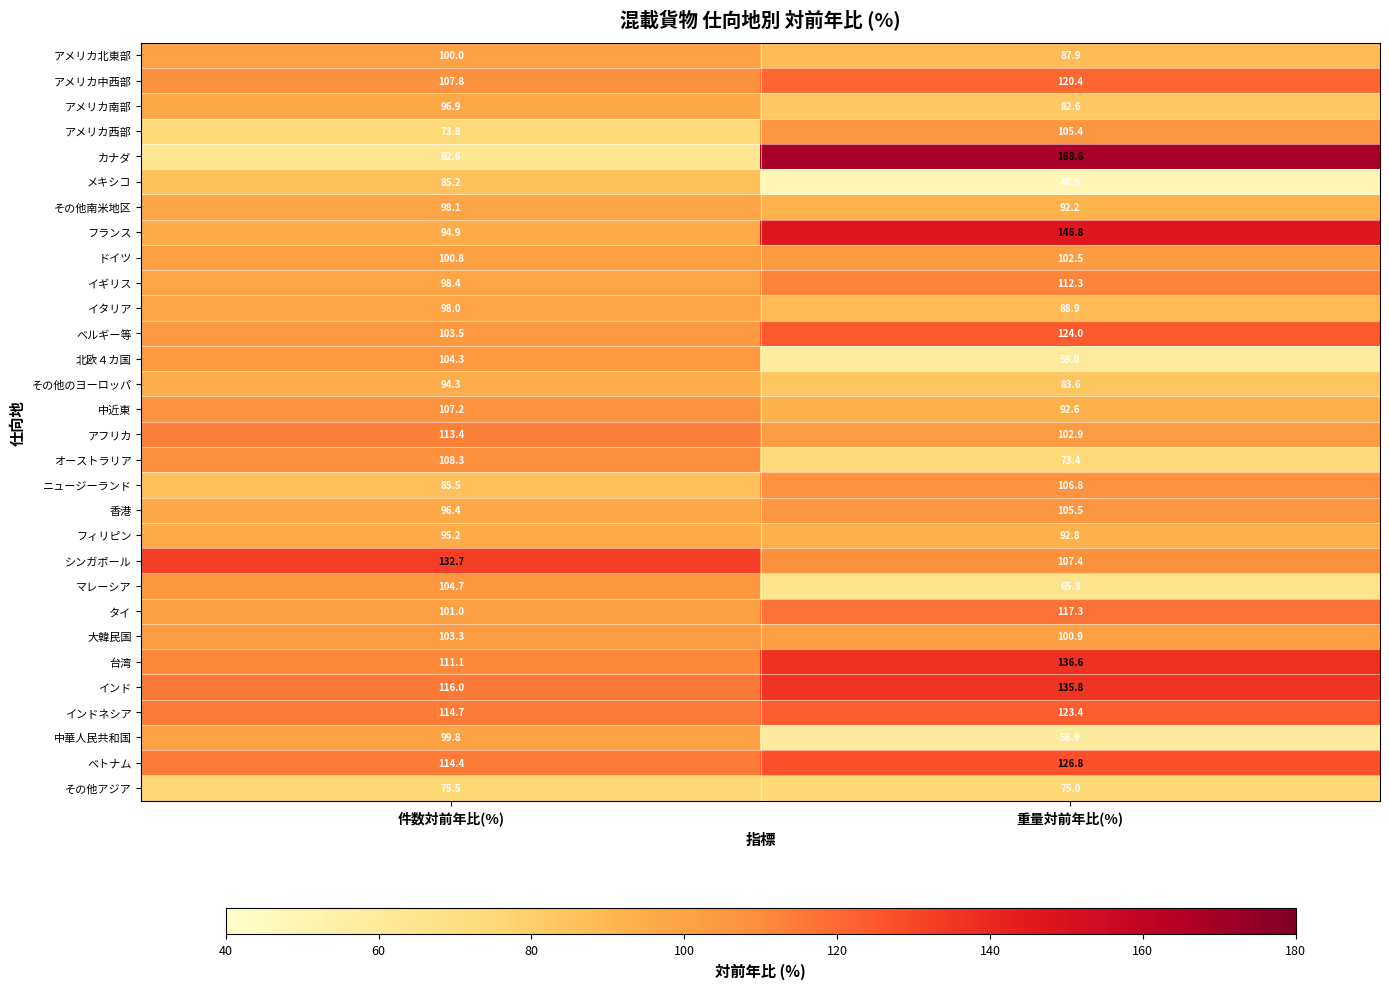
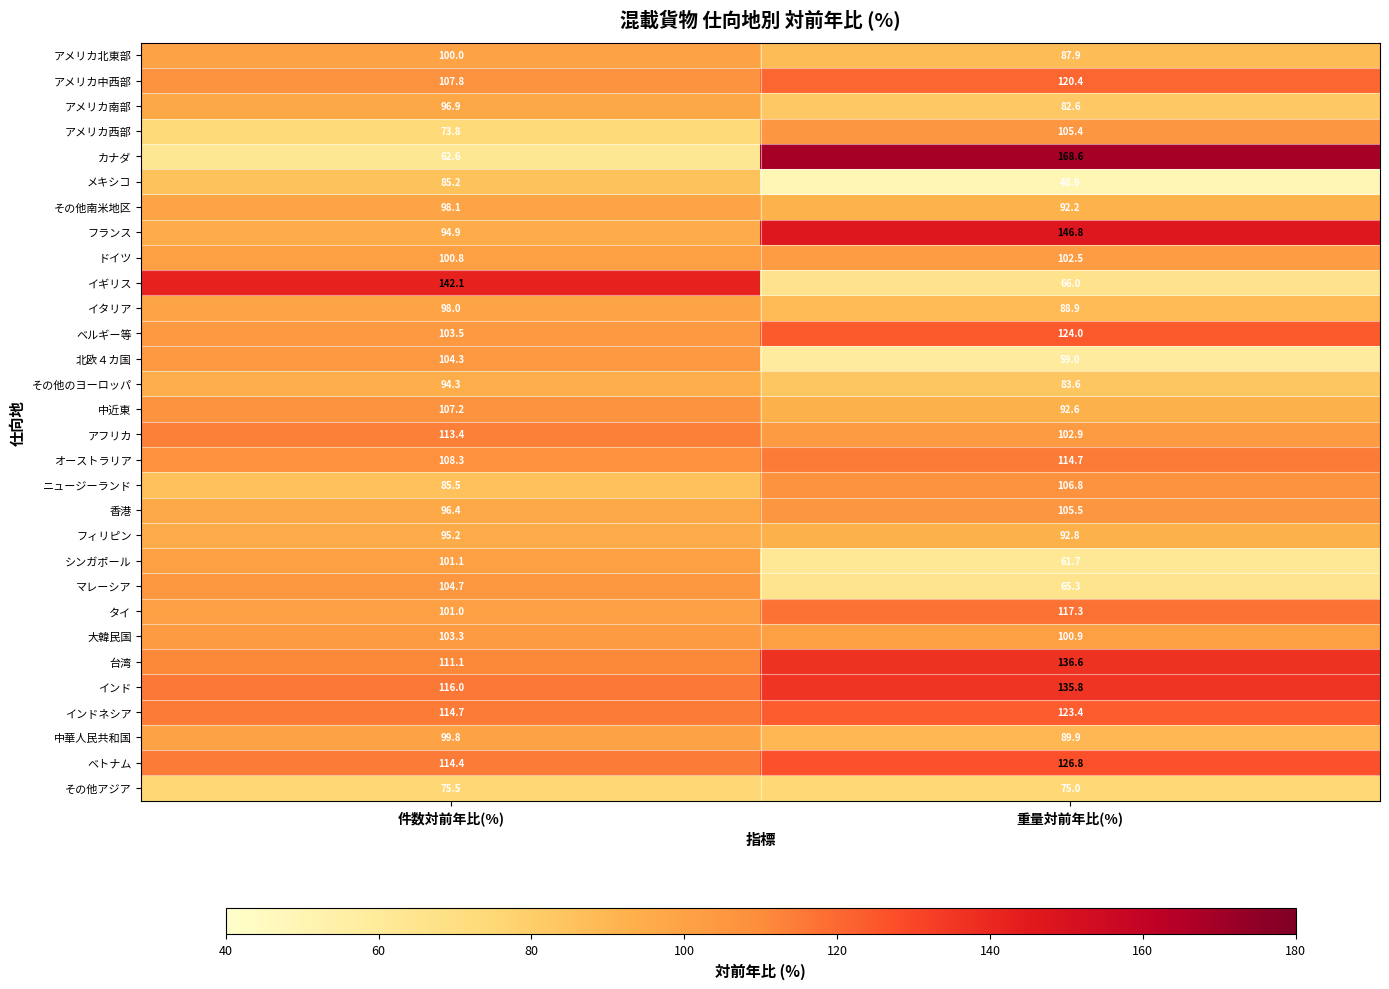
  {
    "アメリカ北東部": {
      "件数対前年比(%)": 100.0,
      "重量対前年比(%)": 87.9
    },
    "アメリカ中西部": {
      "件数対前年比(%)": 107.8,
      "重量対前年比(%)": 120.4
    },
    "アメリカ南部": {
      "件数対前年比(%)": 96.9,
      "重量対前年比(%)": 82.6
    },
    "アメリカ西部": {
      "件数対前年比(%)": 73.8,
      "重量対前年比(%)": 105.4
    },
    "カナダ": {
      "件数対前年比(%)": 62.6,
      "重量対前年比(%)": 168.6
    },
    "メキシコ": {
      "件数対前年比(%)": 85.2,
      "重量対前年比(%)": 48.9
    },
    "その他南米地区": {
      "件数対前年比(%)": 98.1,
      "重量対前年比(%)": 92.2
    },
    "フランス": {
      "件数対前年比(%)": 94.9,
      "重量対前年比(%)": 146.8
    },
    "ドイツ": {
      "件数対前年比(%)": 100.8,
      "重量対前年比(%)": 102.5
    },
    "イギリス": {
-     "件数対前年比(%)": 98.4,
-     "重量対前年比(%)": 112.3
+     "件数対前年比(%)": 142.1,
+     "重量対前年比(%)": 66.0
    },
    "イタリア": {
      "件数対前年比(%)": 98.0,
      "重量対前年比(%)": 88.9
    },
    "ベルギー等": {
      "件数対前年比(%)": 103.5,
      "重量対前年比(%)": 124.0
    },
    "北欧４カ国": {
      "件数対前年比(%)": 104.3,
      "重量対前年比(%)": 59.0
    },
    "その他のヨーロッパ": {
      "件数対前年比(%)": 94.3,
      "重量対前年比(%)": 83.6
    },
    "中近東": {
      "件数対前年比(%)": 107.2,
      "重量対前年比(%)": 92.6
    },
    "アフリカ": {
      "件数対前年比(%)": 113.4,
      "重量対前年比(%)": 102.9
    },
    "オーストラリア": {
      "件数対前年比(%)": 108.3,
-     "重量対前年比(%)": 73.4
+     "重量対前年比(%)": 114.7
    },
    "ニュージーランド": {
      "件数対前年比(%)": 85.5,
      "重量対前年比(%)": 106.8
    },
    "香港": {
      "件数対前年比(%)": 96.4,
      "重量対前年比(%)": 105.5
    },
    "フィリピン": {
      "件数対前年比(%)": 95.2,
      "重量対前年比(%)": 92.8
    },
    "シンガポール": {
-     "件数対前年比(%)": 132.7,
-     "重量対前年比(%)": 107.4
+     "件数対前年比(%)": 101.1,
+     "重量対前年比(%)": 61.7
    },
    "マレーシア": {
      "件数対前年比(%)": 104.7,
      "重量対前年比(%)": 65.3
    },
    "タイ": {
      "件数対前年比(%)": 101.0,
      "重量対前年比(%)": 117.3
    },
    "大韓民国": {
      "件数対前年比(%)": 103.3,
      "重量対前年比(%)": 100.9
    },
    "台湾": {
      "件数対前年比(%)": 111.1,
      "重量対前年比(%)": 136.6
    },
    "インド": {
      "件数対前年比(%)": 116.0,
      "重量対前年比(%)": 135.8
    },
    "インドネシア": {
      "件数対前年比(%)": 114.7,
      "重量対前年比(%)": 123.4
    },
    "中華人民共和国": {
      "件数対前年比(%)": 99.8,
-     "重量対前年比(%)": 58.9
+     "重量対前年比(%)": 89.9
    },
    "ベトナム": {
      "件数対前年比(%)": 114.4,
      "重量対前年比(%)": 126.8
    },
    "その他アジア": {
      "件数対前年比(%)": 75.5,
      "重量対前年比(%)": 75.0
    }
  }
